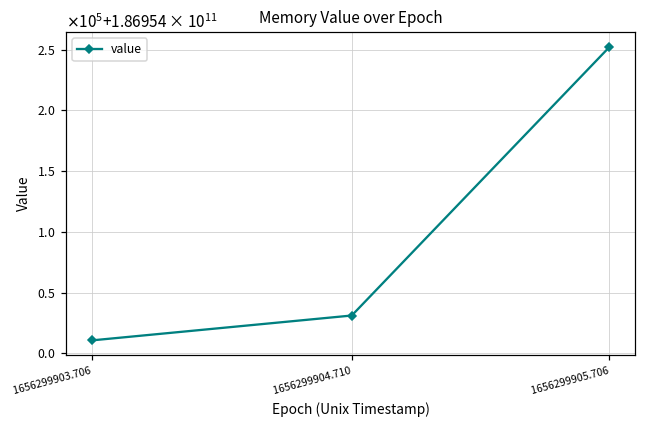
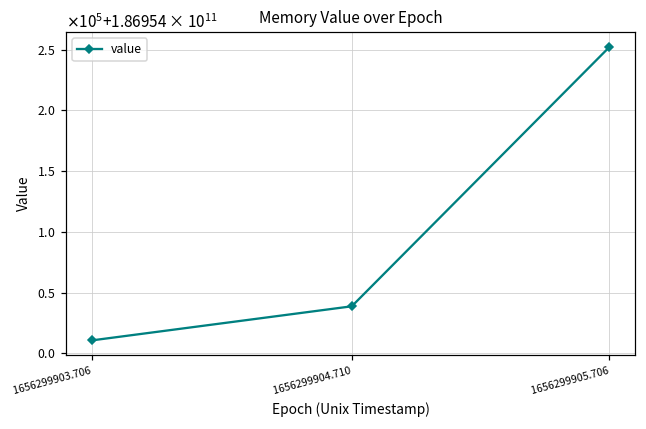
  {
    "1656299903.706": 186954011000,
-   "1656299904.710": 186954031000,
+   "1656299904.710": 186954039000,
    "1656299905.706": 186954252000
  }
